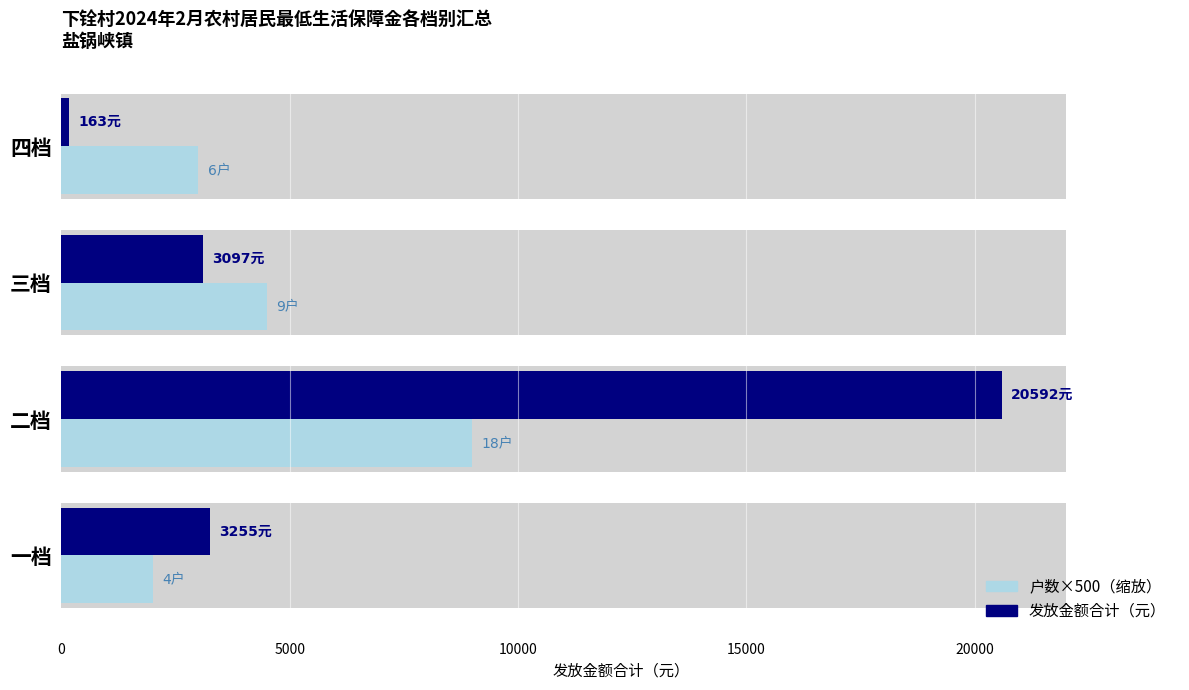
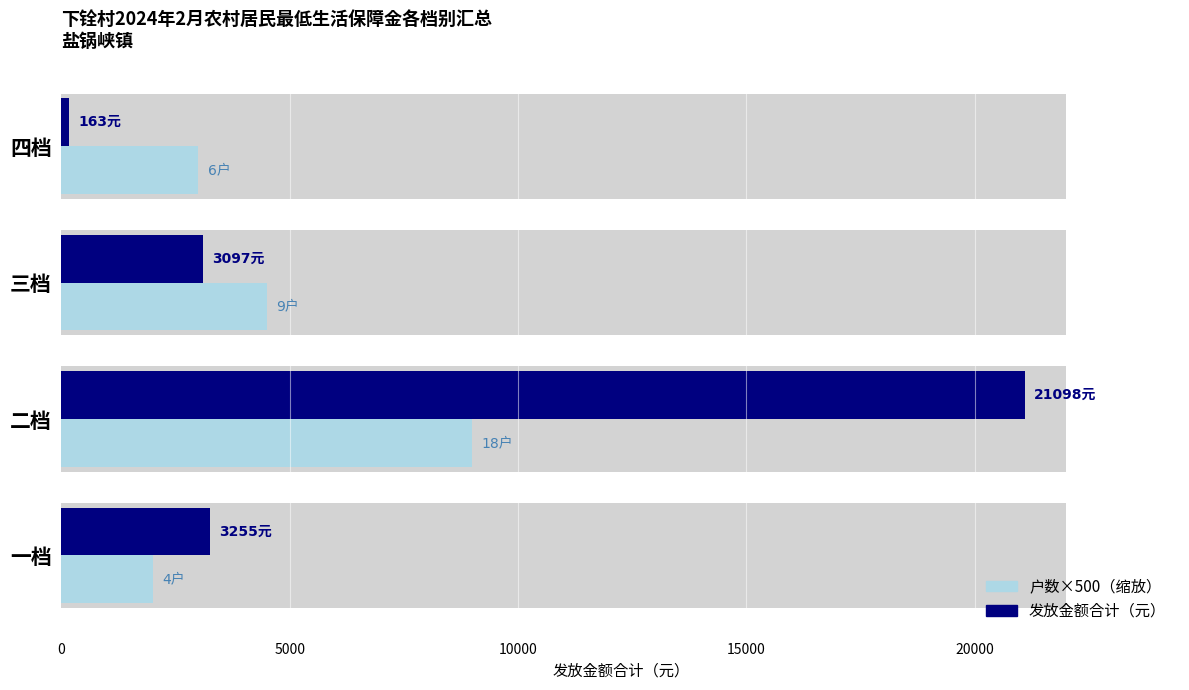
  {
    "发放金额合计（元）": {
-     "二档": "20592元"
+     "二档": "21098元"
    }
  }
